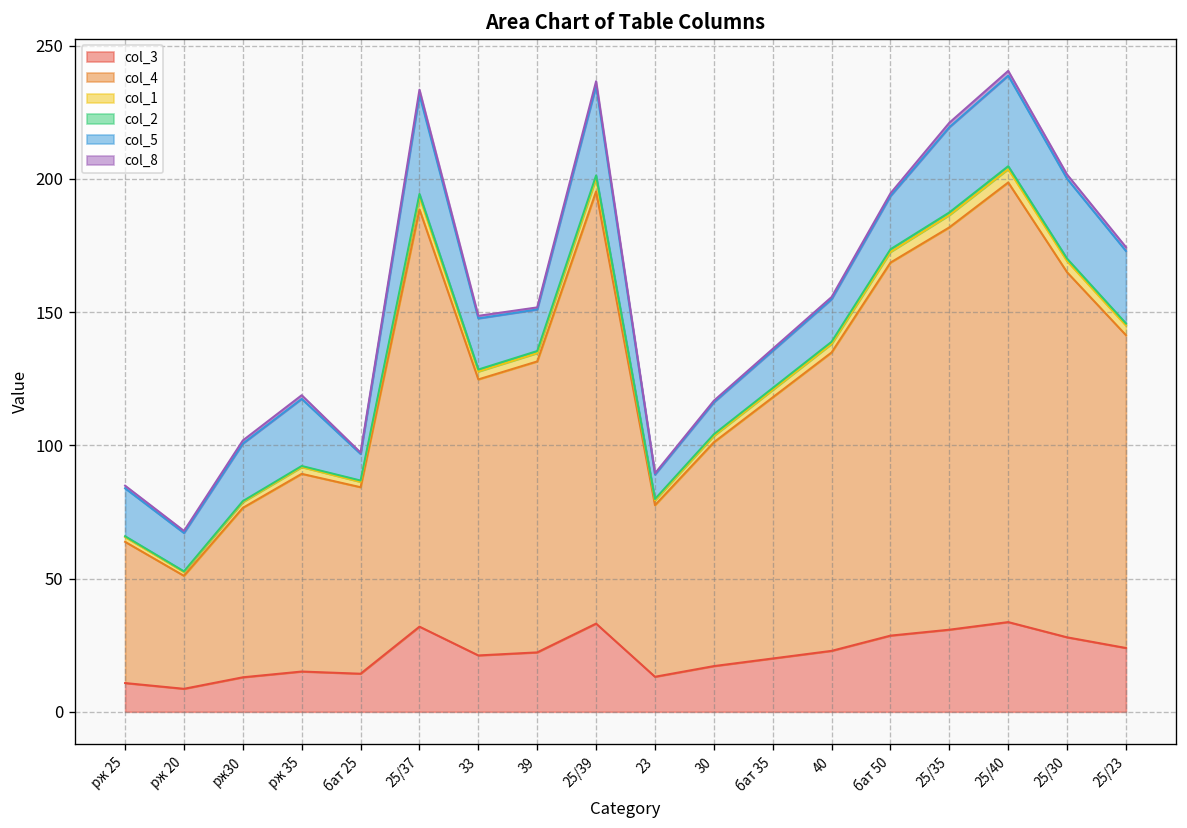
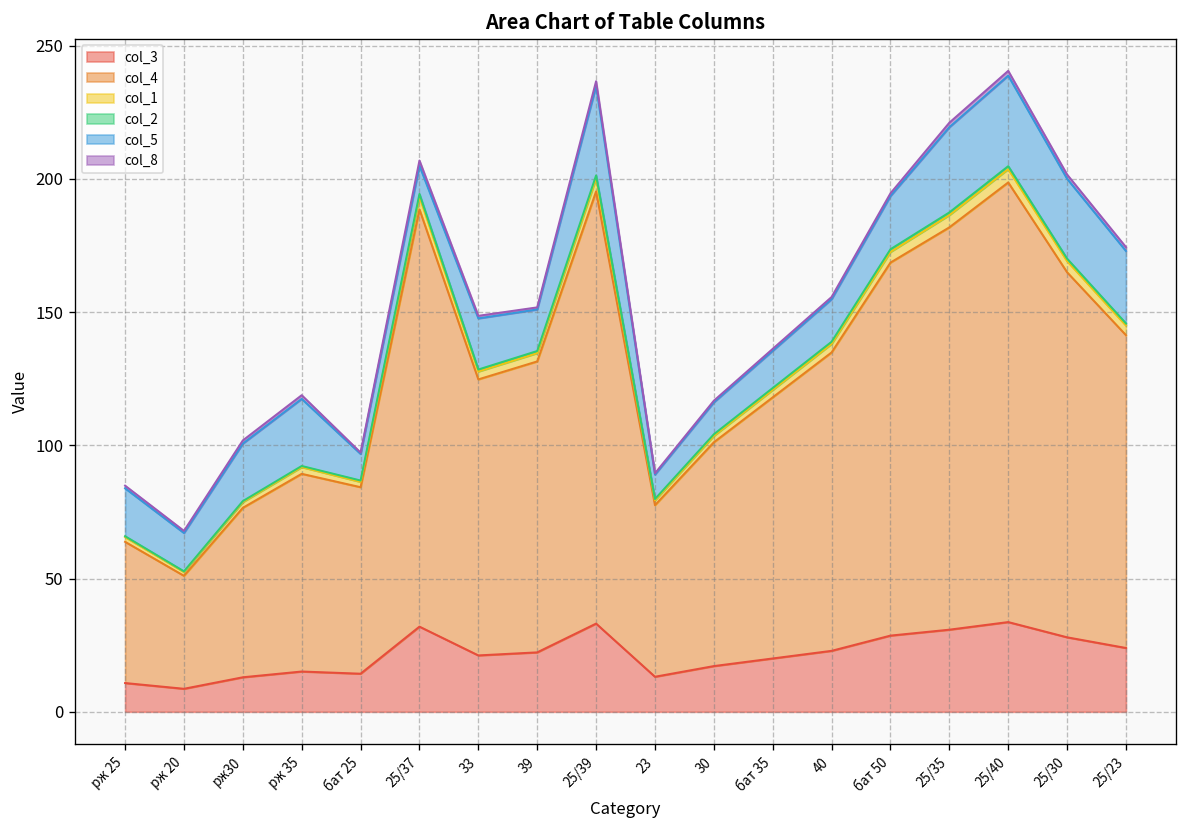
  {
    "col_5": {
      "рж30": 22,
      "рж 35": 25,
-     "25/37": 37,
+     "25/37": 11,
      "25/39": 34,
      "25/35": 32,
      "25/40": 34,
      "25/30": 30,
      "25/23": 27
    },
    "col_8": {
      "рж30": 1,
      "рж 35": 1,
      "25/37": 2,
      "25/39": 2,
      "25/35": 2,
      "25/40": 2,
      "25/30": 2,
      "25/23": 1
    }
  }
